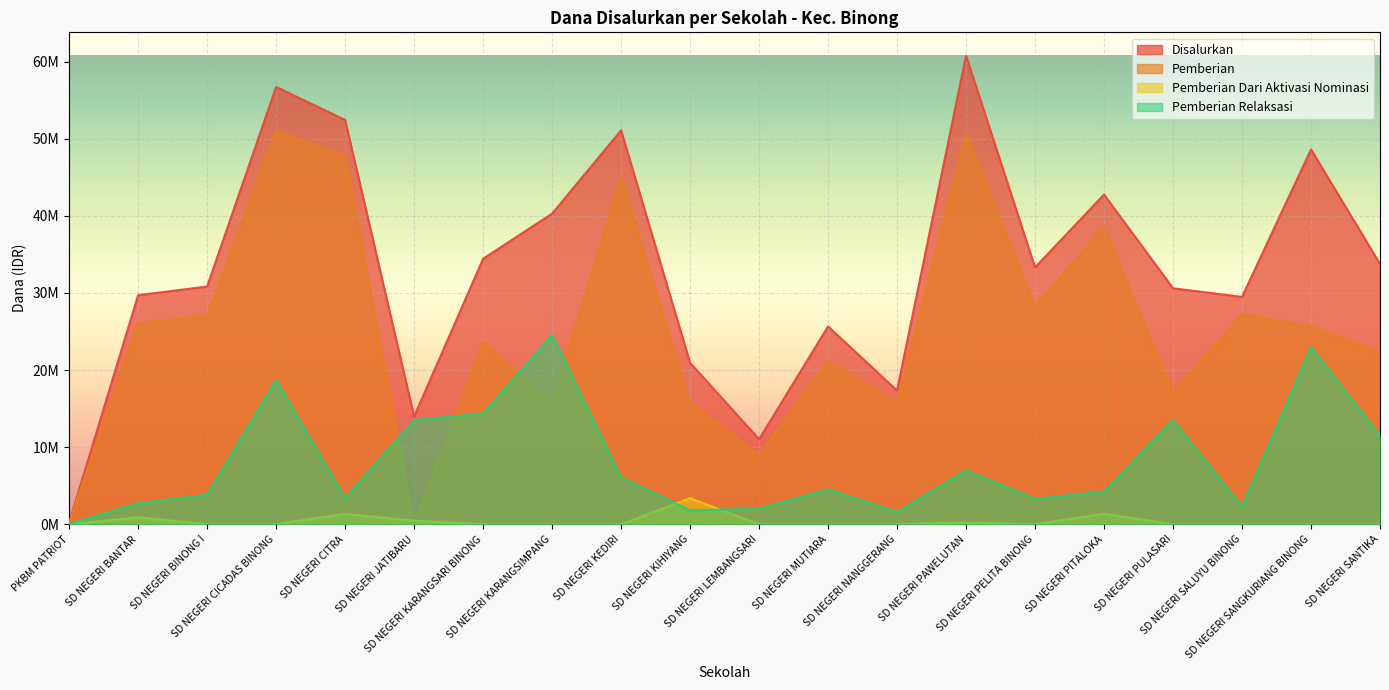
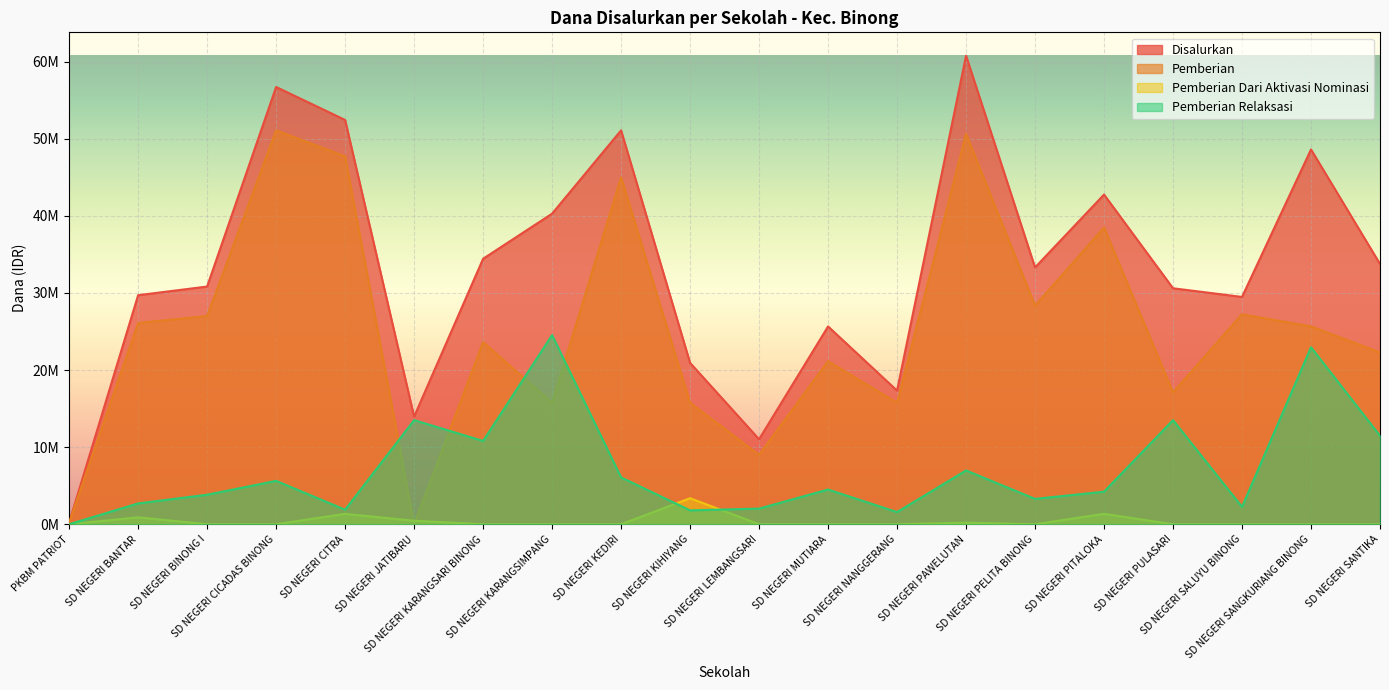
  {
    "Pemberian Dari Aktivasi Nominasi": {
      "SD NEGERI BANTAR": 1000000,
      "SD NEGERI BINONG I": 0,
      "SD NEGERI CICADAS BINONG": 0,
      "SD NEGERI CITRA": 1000000,
      "SD NEGERI JATIBARU": 0,
      "SD NEGERI KARANGSARI BINONG": 0,
      "SD NEGERI KARANGSIMPANG": 0,
      "SD NEGERI KEDIRI": 0,
      "SD NEGERI KIHIYANG": 3000000,
      "SD NEGERI LEMBANGSARI": 0,
      "SD NEGERI MUTIARA": 0,
      "SD NEGERI NANGGERANG": 0,
      "SD NEGERI PAWELUTAN": 0,
      "SD NEGERI PELITA BINONG": 0,
      "SD NEGERI PITALOKA": 1000000,
      "SD NEGERI PULASARI": 0,
      "SD NEGERI SALUYU BINONG": 0,
      "SD NEGERI SANGKURIANG BINONG": 0,
      "SD NEGERI SANTIKA": 0
    },
    "Pemberian Relaksasi": {
      "SD NEGERI BANTAR": 3000000,
      "SD NEGERI BINONG I": 4000000,
-     "SD NEGERI CICADAS BINONG": 19000000,
-     "SD NEGERI CITRA": 3000000,
+     "SD NEGERI CICADAS BINONG": 6000000,
+     "SD NEGERI CITRA": 2000000,
      "SD NEGERI JATIBARU": 14000000,
-     "SD NEGERI KARANGSARI BINONG": 14000000,
+     "SD NEGERI KARANGSARI BINONG": 11000000,
      "SD NEGERI KARANGSIMPANG": 25000000,
      "SD NEGERI KEDIRI": 6000000,
      "SD NEGERI KIHIYANG": 2000000,
      "SD NEGERI LEMBANGSARI": 2000000,
      "SD NEGERI MUTIARA": 5000000,
      "SD NEGERI NANGGERANG": 2000000,
      "SD NEGERI PAWELUTAN": 7000000,
      "SD NEGERI PELITA BINONG": 3000000,
      "SD NEGERI PITALOKA": 4000000,
      "SD NEGERI PULASARI": 14000000,
      "SD NEGERI SALUYU BINONG": 2000000,
      "SD NEGERI SANGKURIANG BINONG": 23000000,
      "SD NEGERI SANTIKA": 11000000
    }
  }
